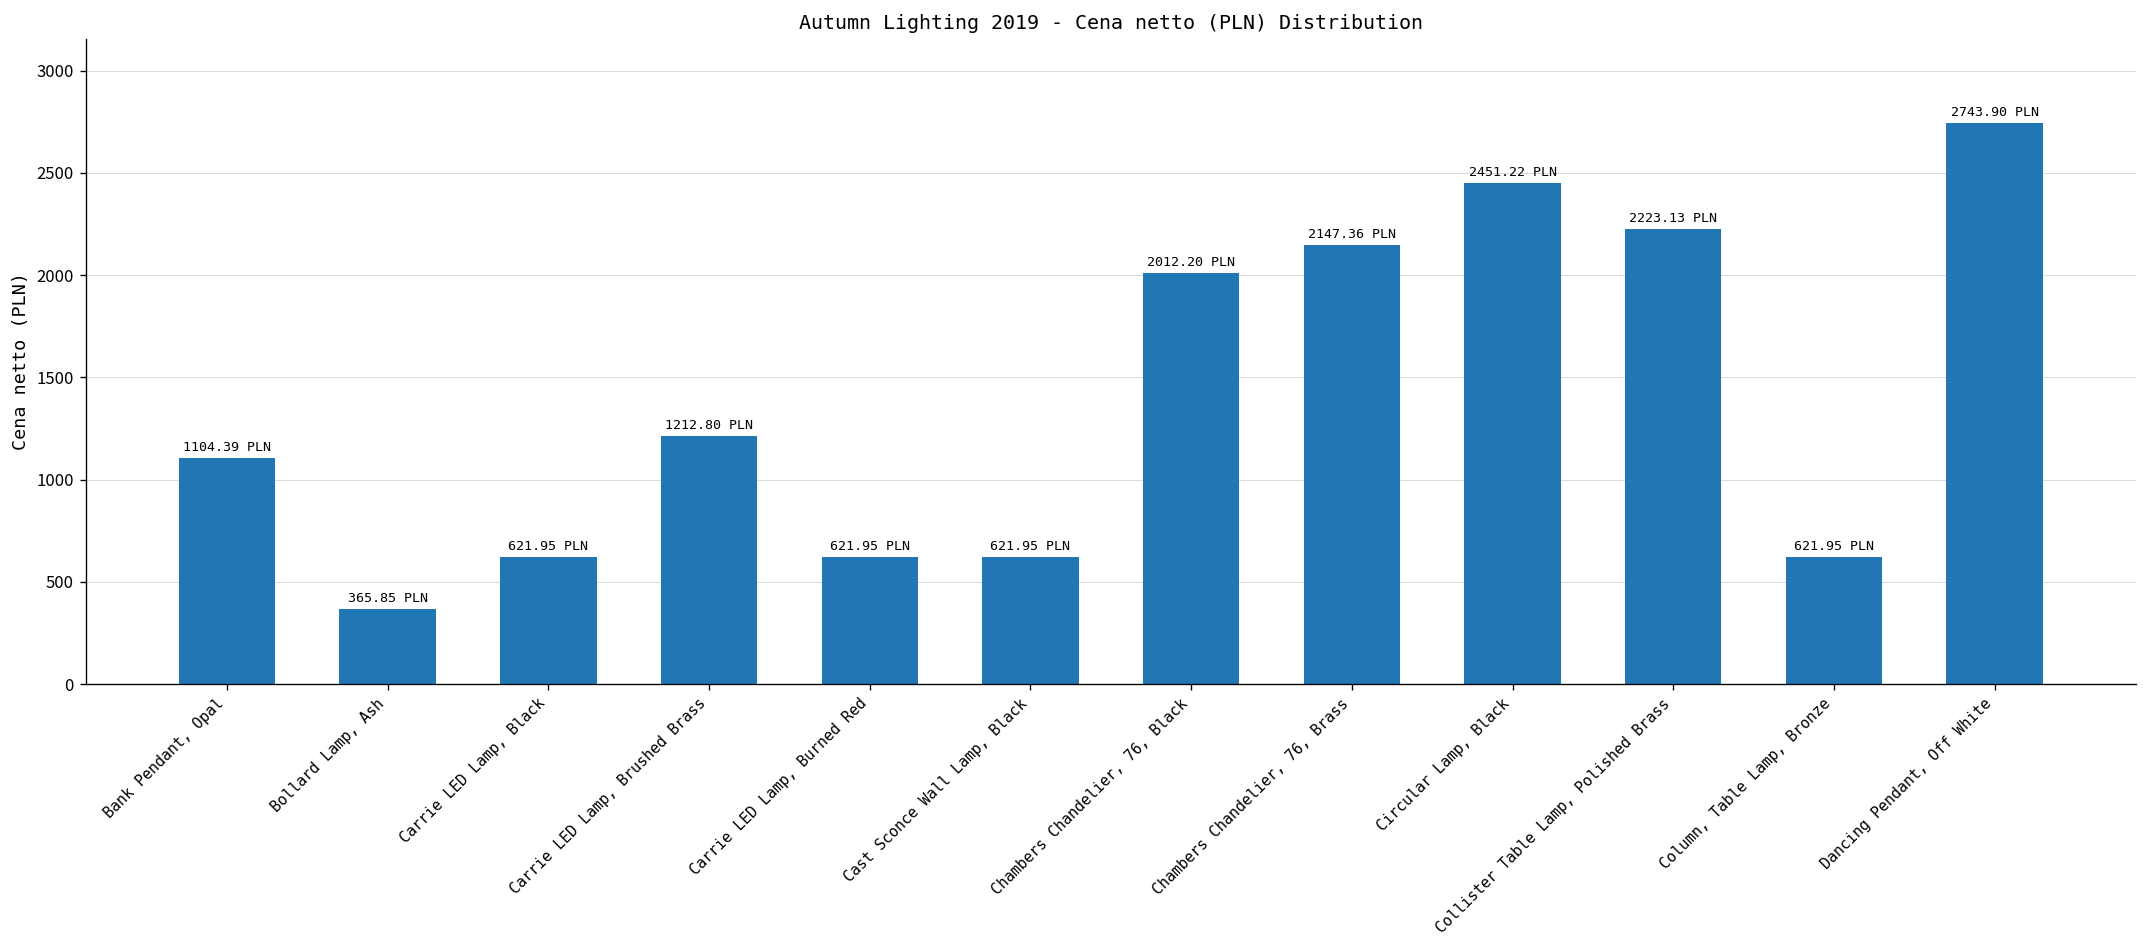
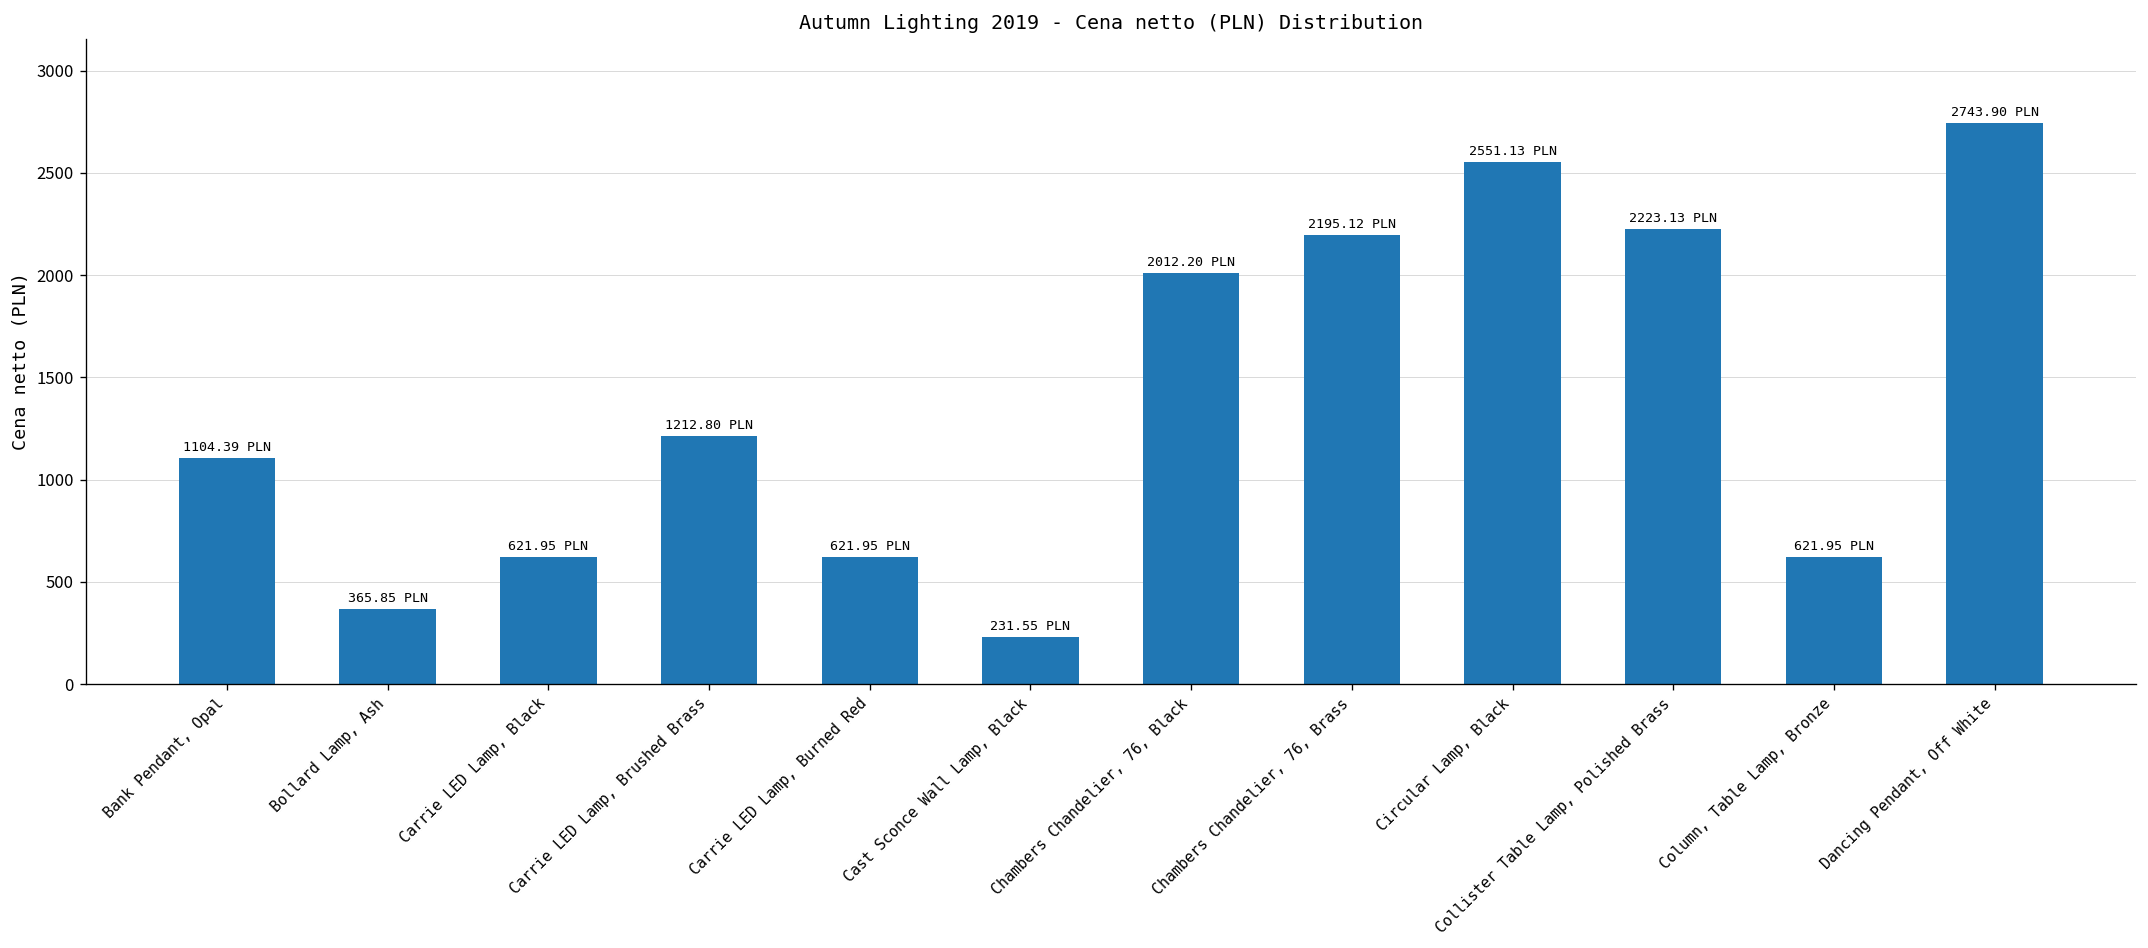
  {
    "Bank Pendant, Opal": 1104.39,
    "Bollard Lamp, Ash": 365.85,
    "Carrie LED Lamp, Black": 621.95,
    "Carrie LED Lamp, Brushed Brass": 1212.80,
    "Carrie LED Lamp, Burned Red": 621.95,
-   "Cast Sconce Wall Lamp, Black": 621.95,
+   "Cast Sconce Wall Lamp, Black": 231.55,
    "Chambers Chandelier, 76, Black": 2012.20,
-   "Chambers Chandelier, 76, Brass": 2147.36,
-   "Circular Lamp, Black": 2451.22,
+   "Chambers Chandelier, 76, Brass": 2195.12,
+   "Circular Lamp, Black": 2551.13,
    "Collister Table Lamp, Polished Brass": 2223.13,
    "Column, Table Lamp, Bronze": 621.95,
    "Dancing Pendant, Off White": 2743.90
  }
